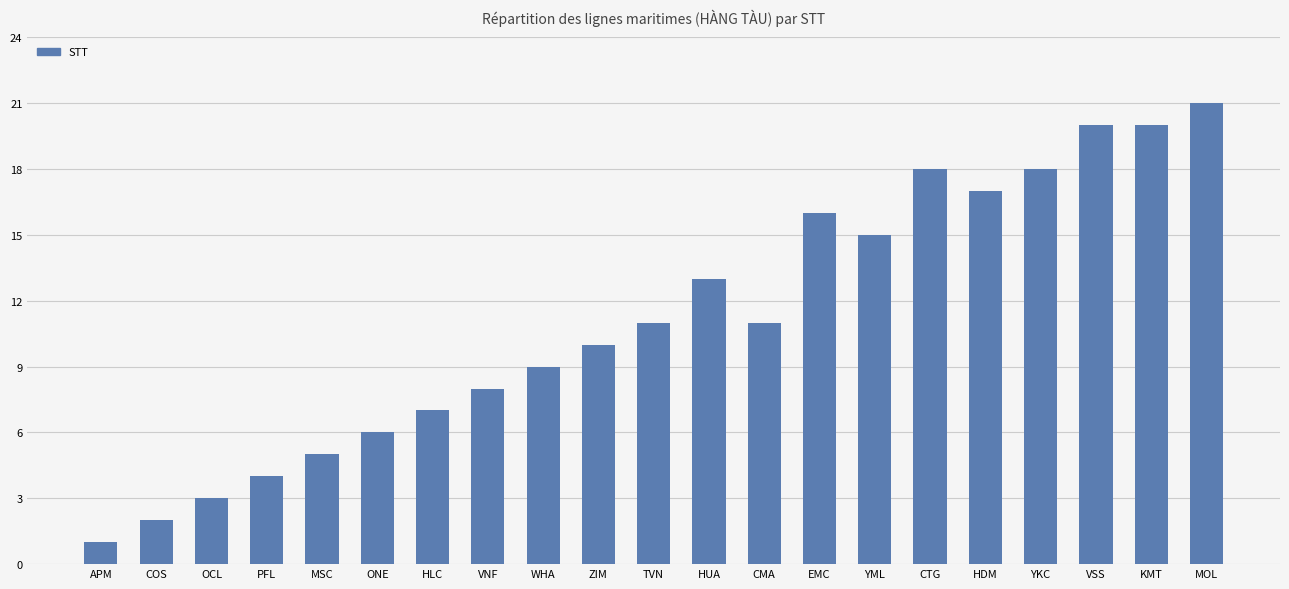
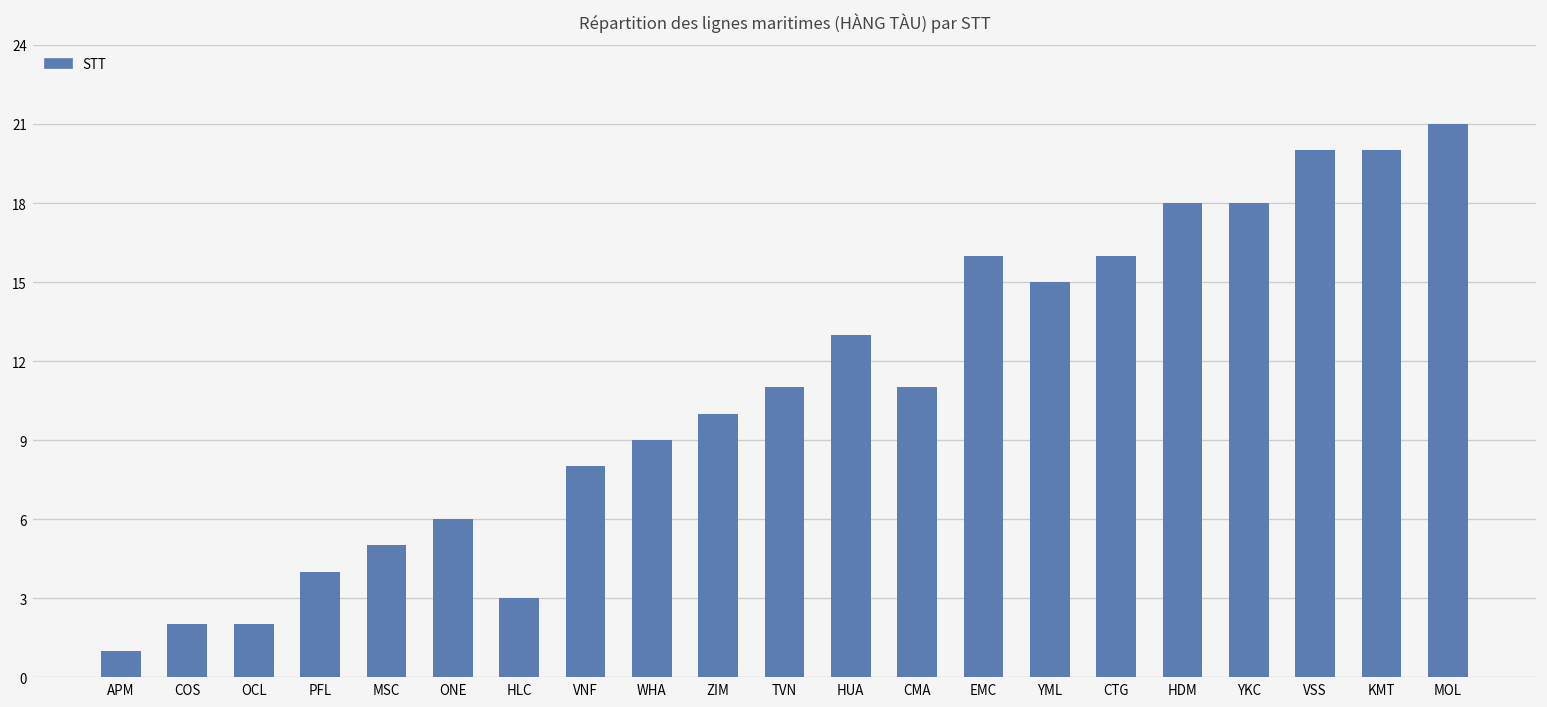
  {
    "APM": 1,
    "COS": 2,
-   "OCL": 3,
+   "OCL": 2,
    "PFL": 4,
    "MSC": 5,
    "ONE": 6,
-   "HLC": 7,
+   "HLC": 3,
    "VNF": 8,
    "WHA": 9,
    "ZIM": 10,
    "TVN": 11,
    "HUA": 13,
    "CMA": 11,
    "EMC": 16,
    "YML": 15,
-   "CTG": 18,
-   "HDM": 17,
+   "CTG": 16,
+   "HDM": 18,
    "YKC": 18,
    "VSS": 20,
    "KMT": 20,
    "MOL": 21
  }
